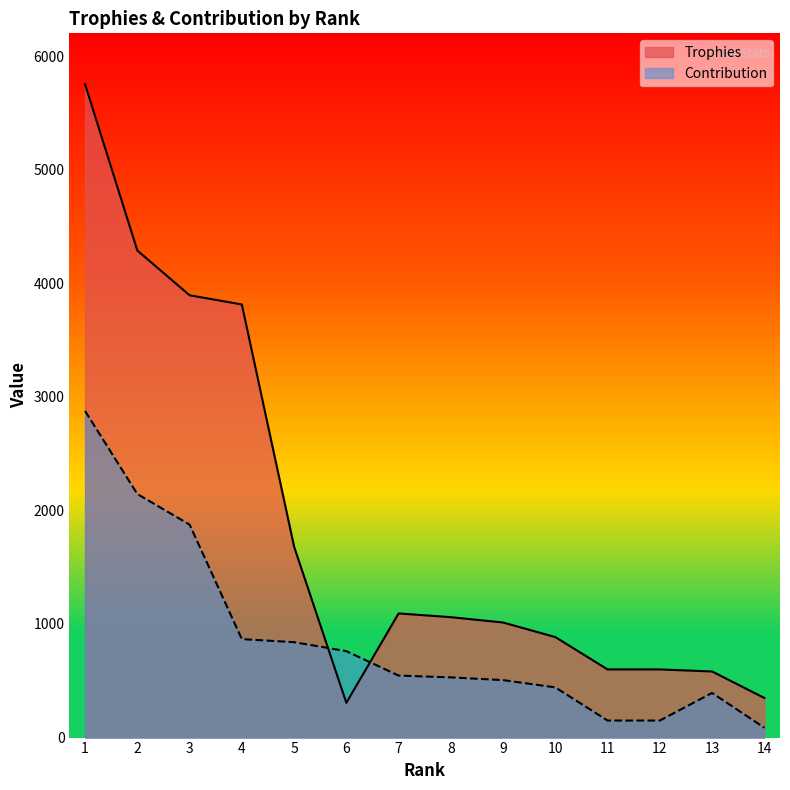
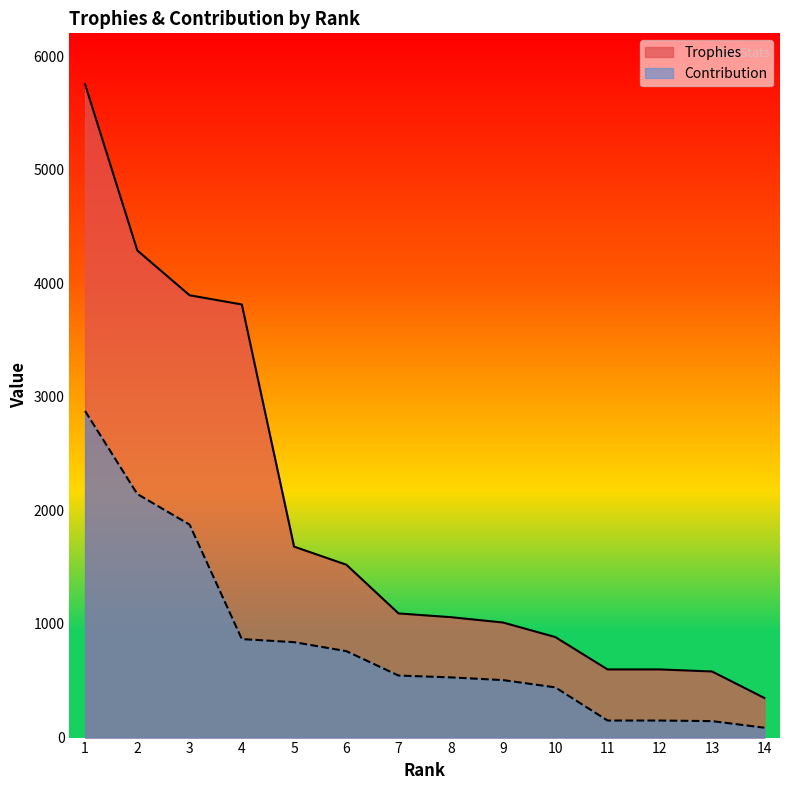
  {
    "Trophies": {
      "1": 5750,
      "2": 4290,
      "3": 3890,
      "4": 3810,
      "5": 1680,
-     "6": 310,
+     "6": 1520,
      "7": 1090,
      "8": 1060,
      "9": 1010,
      "10": 890,
      "11": 600,
      "12": 600,
      "13": 580,
      "14": 350
    },
    "Contribution": {
      "1": 2880,
      "2": 2140,
      "3": 1880,
      "4": 870,
      "5": 840,
      "6": 760,
      "7": 550,
      "8": 530,
      "9": 510,
      "10": 440,
      "11": 150,
      "12": 150,
-     "13": 390,
+     "13": 150,
      "14": 90
    }
  }
